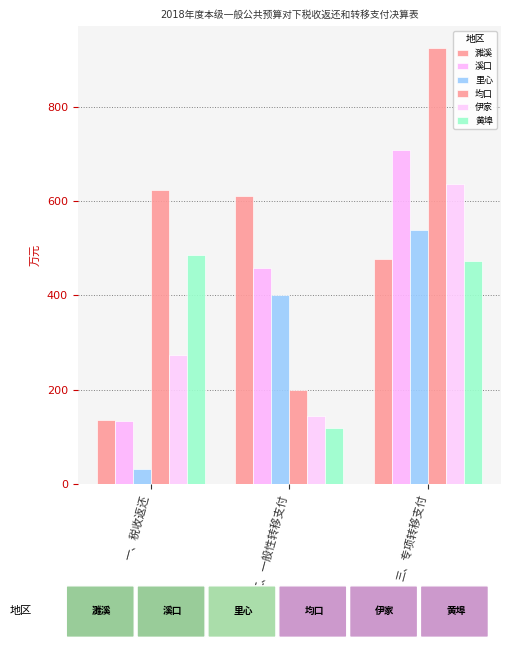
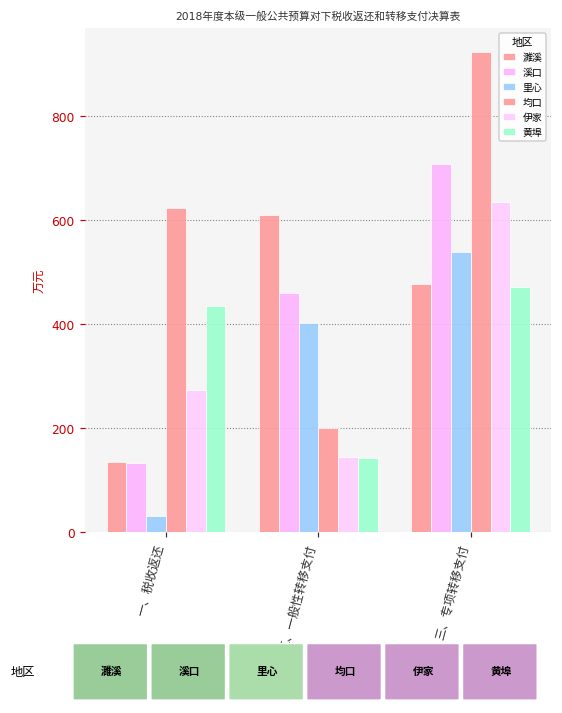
  {
    "里心": {
      "一、税收返还": 30,
      "二、一般性转移支付": 400,
      "三、专项转移支付": 540
    },
    "黄埠": {
-     "一、税收返还": 490,
-     "二、一般性转移支付": 120,
+     "一、税收返还": 430,
+     "二、一般性转移支付": 140,
      "三、专项转移支付": 470
    }
  }
